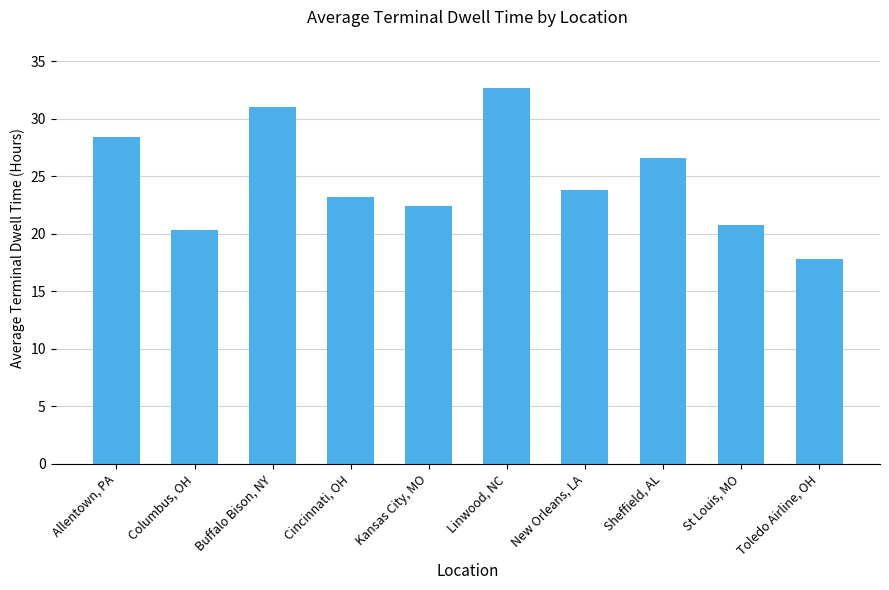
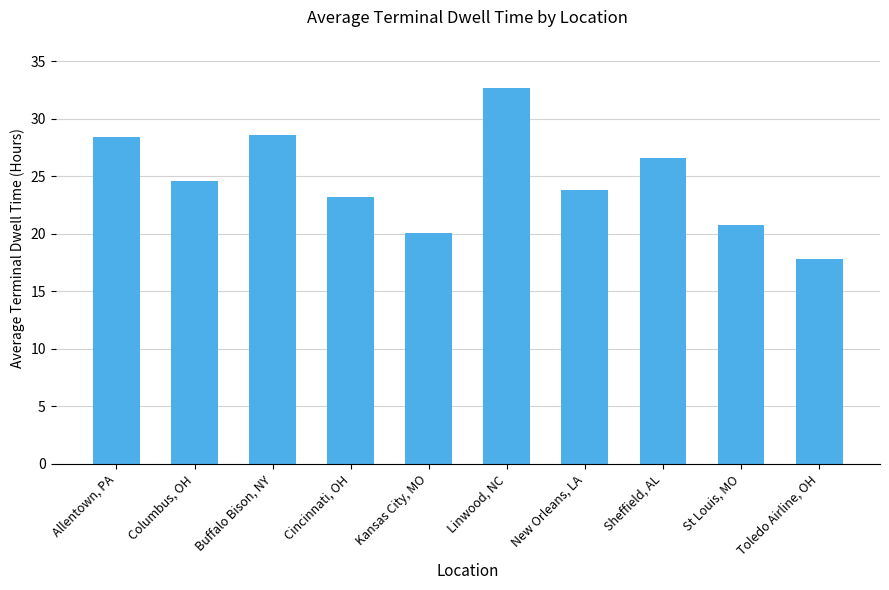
  {
    "Allentown, PA": 28.4,
-   "Columbus, OH": 20.3,
-   "Buffalo Bison, NY": 31.0,
+   "Columbus, OH": 24.6,
+   "Buffalo Bison, NY": 28.6,
    "Cincinnati, OH": 23.2,
-   "Kansas City, MO": 22.4,
+   "Kansas City, MO": 20.1,
    "Linwood, NC": 32.7,
    "New Orleans, LA": 23.8,
    "Sheffield, AL": 26.6,
    "St Louis, MO": 20.8,
    "Toledo Airline, OH": 17.8
  }
